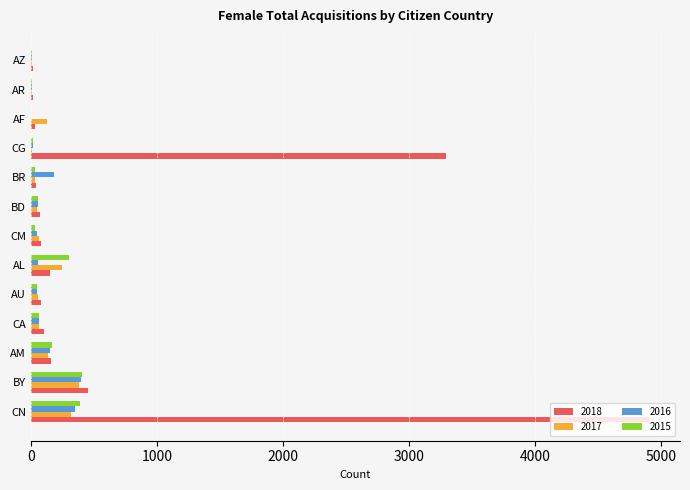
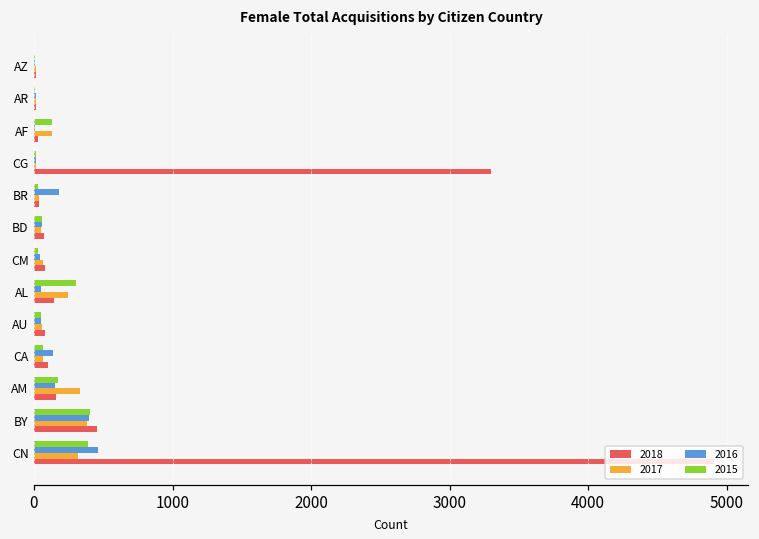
  {
    "2018": {
      "AF": 30,
      "CG": 3300,
      "BR": 40,
      "BD": 70,
      "CM": 80,
      "AL": 150,
      "AU": 80,
      "CA": 110,
      "AM": 160,
      "BY": 460
    },
    "2017": {
      "AF": 130,
      "BR": 40,
      "BD": 50,
      "CM": 60,
      "AL": 240,
      "AU": 60,
      "CA": 60,
-     "AM": 140,
+     "AM": 330,
      "BY": 380,
      "CN": 320
    },
    "2016": {
      "BR": 180,
      "BD": 60,
      "CM": 50,
      "AL": 50,
      "AU": 50,
-     "CA": 70,
+     "CA": 140,
      "AM": 160,
      "BY": 400,
-     "CN": 350
+     "CN": 460
    },
    "2015": {
-     "AF": 0,
+     "AF": 130,
      "BR": 30,
      "BD": 60,
      "CM": 30,
      "AL": 300,
      "AU": 50,
      "CA": 60,
      "AM": 170,
      "BY": 410,
      "CN": 390
    }
  }
